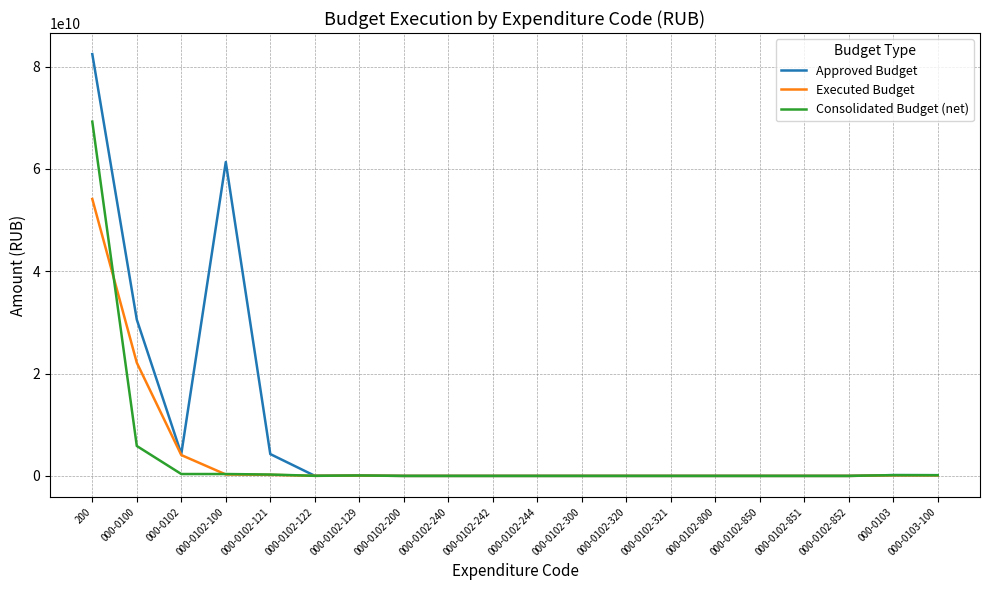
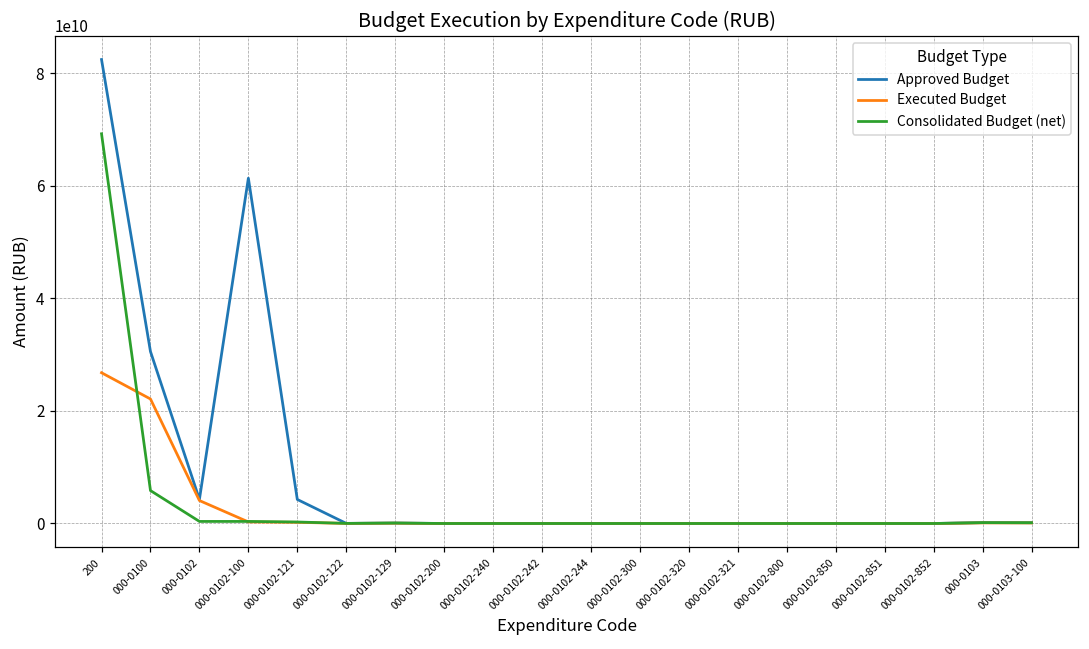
  {
    "Approved Budget": {
      "200": 82000000000,
      "000-0100": 31000000000,
      "000-0102-100": 61000000000,
      "000-0102-121": 4000000000
    },
    "Executed Budget": {
-     "200": 54000000000,
+     "200": 27000000000,
      "000-0100": 22000000000
    },
    "Consolidated Budget (net)": {
      "200": 69000000000,
      "000-0100": 6000000000,
      "000-0102": 0
    }
  }
